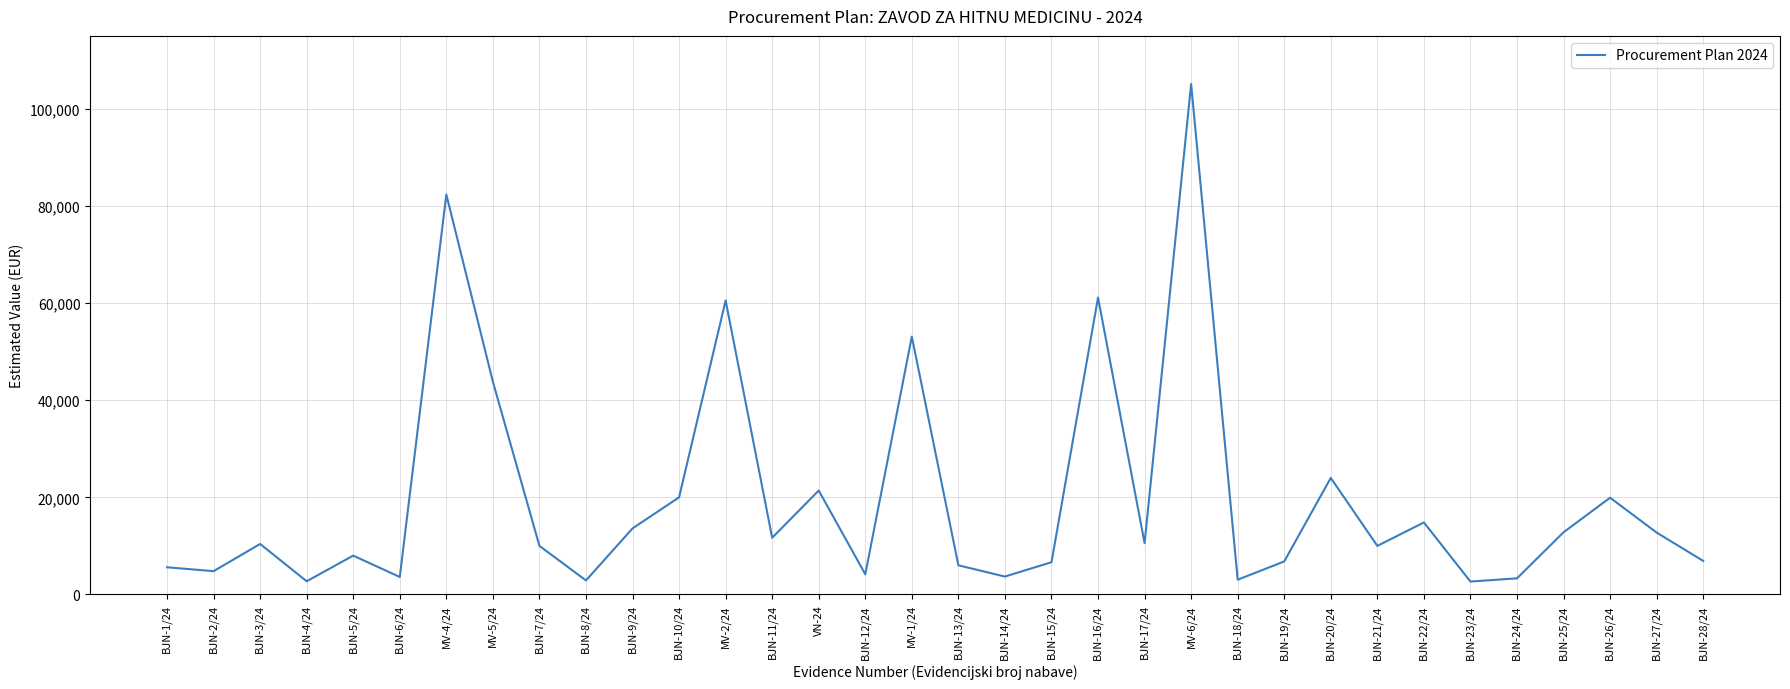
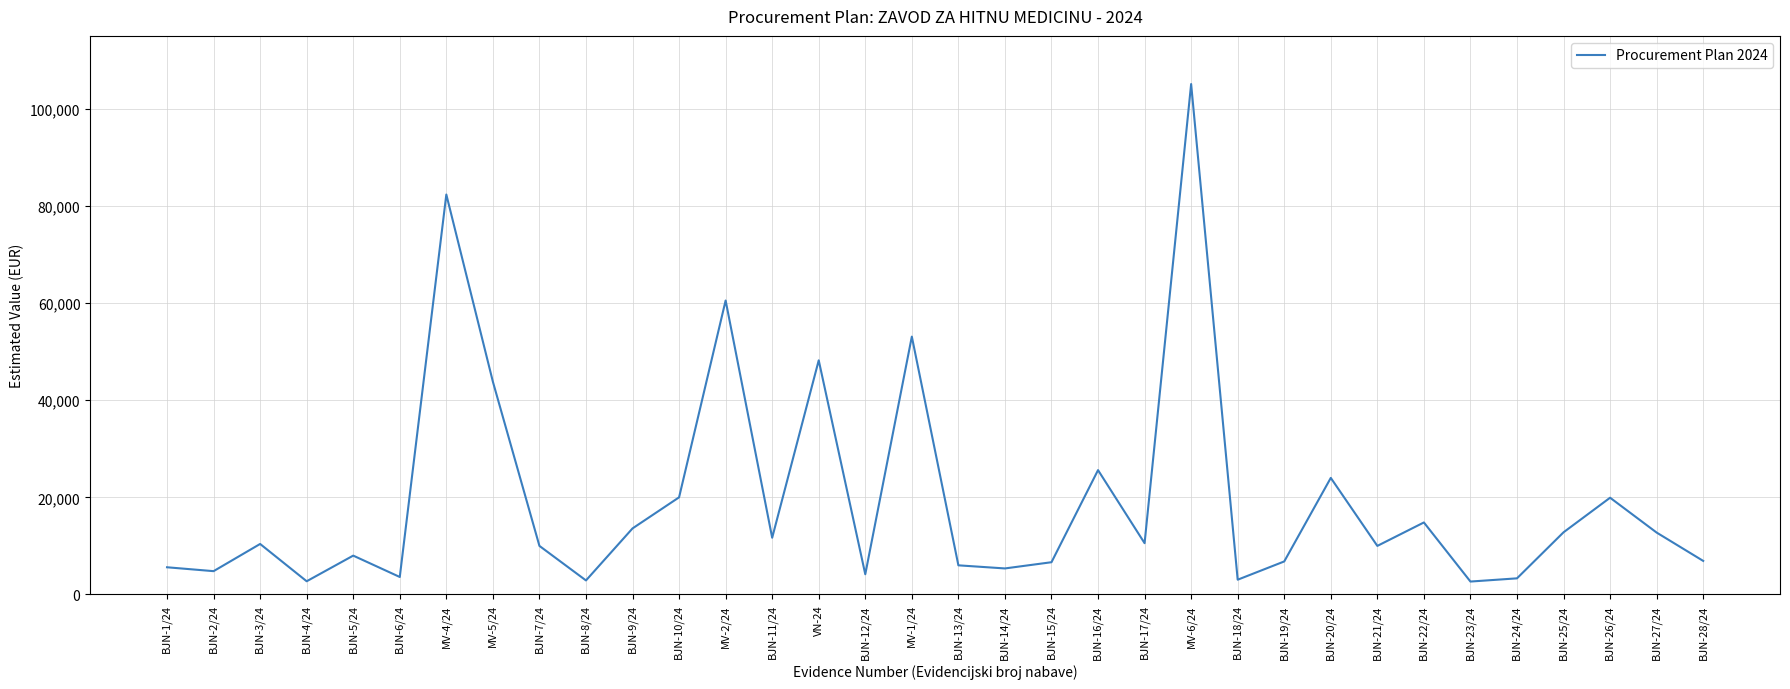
  {
    "BJN-1/24": "6,000",
    "BJN-2/24": "5,000",
    "BJN-3/24": "10,000",
    "BJN-4/24": "3,000",
    "BJN-5/24": "8,000",
    "BJN-6/24": "4,000",
    "MV-4/24": "82,000",
    "MV-5/24": "44,000",
    "BJN-7/24": "10,000",
    "BJN-8/24": "3,000",
    "BJN-9/24": "14,000",
    "BJN-10/24": "20,000",
    "MV-2/24": "61,000",
    "BJN-11/24": "12,000",
-   "VN-24": "21,000",
+   "VN-24": "48,000",
    "BJN-12/24": "4,000",
    "MV-1/24": "53,000",
    "BJN-13/24": "6,000",
-   "BJN-14/24": "4,000",
+   "BJN-14/24": "5,000",
    "BJN-15/24": "7,000",
-   "BJN-16/24": "61,000",
+   "BJN-16/24": "26,000",
    "BJN-17/24": "11,000",
    "MV-6/24": "105,000",
    "BJN-18/24": "3,000",
    "BJN-19/24": "7,000",
    "BJN-20/24": "24,000",
    "BJN-21/24": "10,000",
    "BJN-22/24": "15,000",
    "BJN-23/24": "3,000",
    "BJN-24/24": "3,000",
    "BJN-25/24": "13,000",
    "BJN-26/24": "20,000",
    "BJN-27/24": "13,000",
    "BJN-28/24": "7,000"
  }
